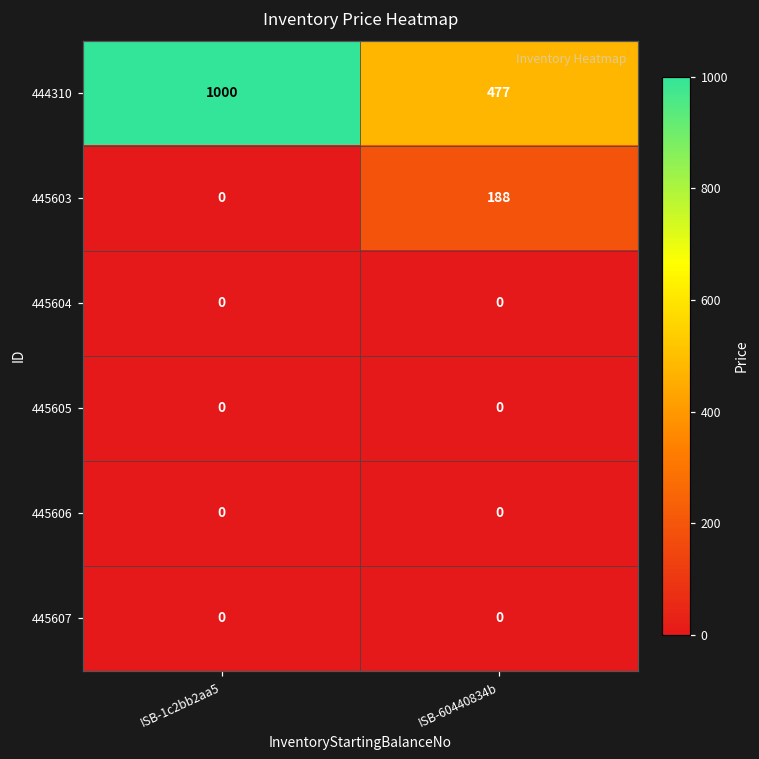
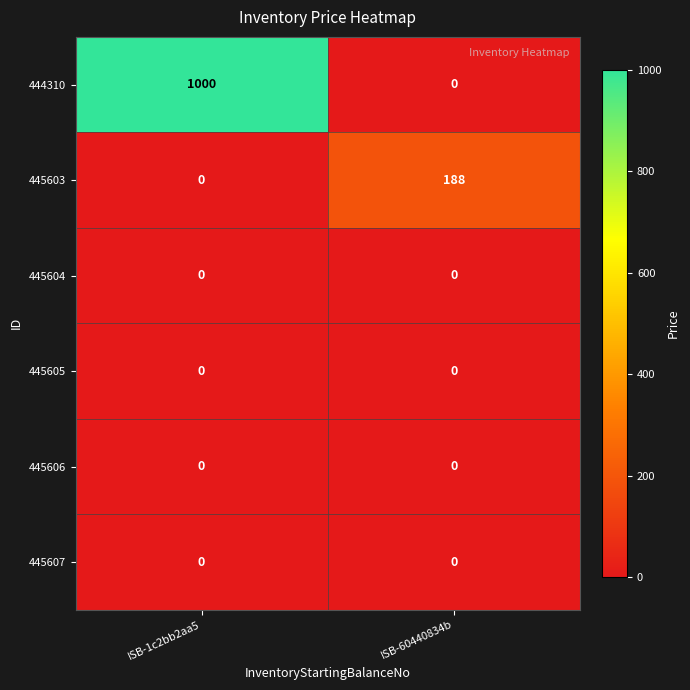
  {
    "444310": {
      "ISB-1c2bb2aa5": 1000,
-     "ISB-60440834b": 477
+     "ISB-60440834b": 0
    },
    "445603": {
      "ISB-1c2bb2aa5": 0,
      "ISB-60440834b": 188
    },
    "445604": {
      "ISB-1c2bb2aa5": 0,
      "ISB-60440834b": 0
    },
    "445605": {
      "ISB-1c2bb2aa5": 0,
      "ISB-60440834b": 0
    },
    "445606": {
      "ISB-1c2bb2aa5": 0,
      "ISB-60440834b": 0
    },
    "445607": {
      "ISB-1c2bb2aa5": 0,
      "ISB-60440834b": 0
    }
  }
